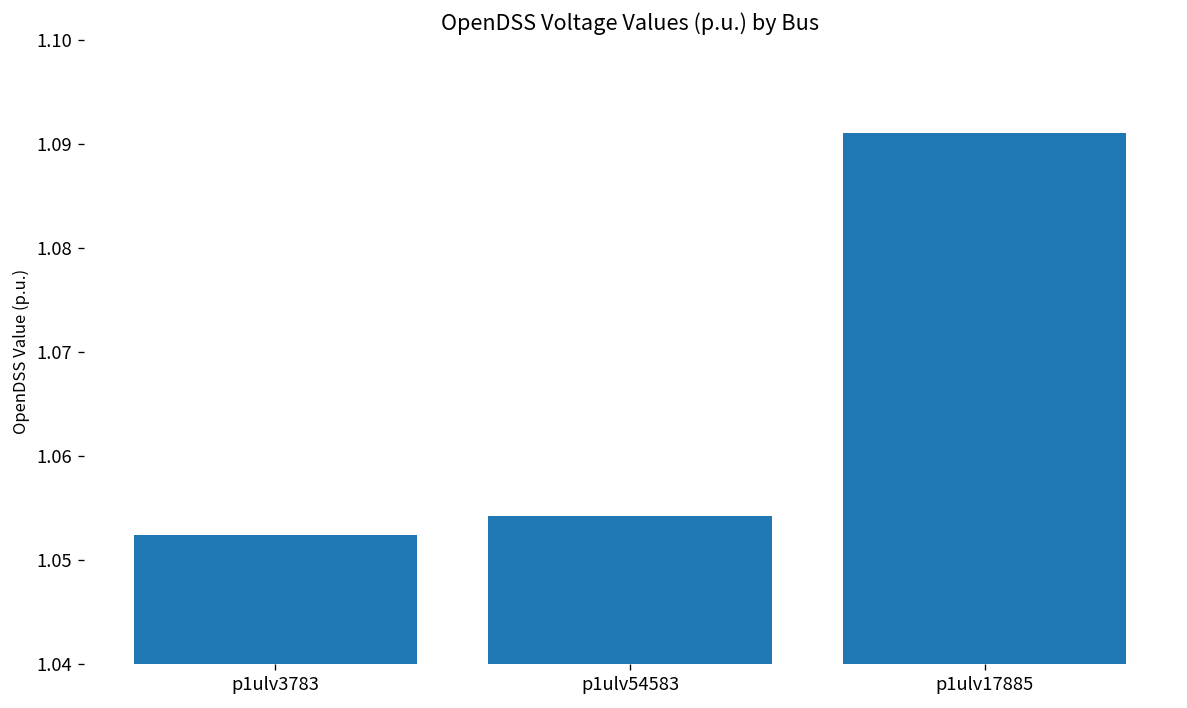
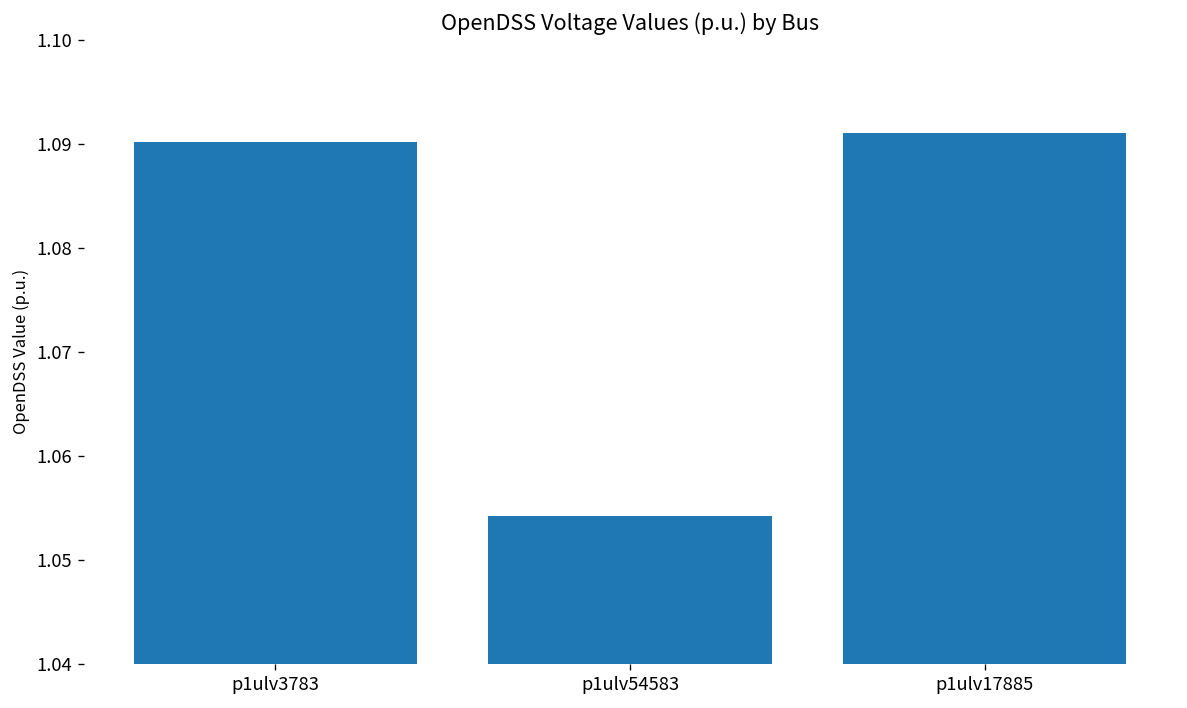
  {
-   "p1ulv3783": 1.052,
+   "p1ulv3783": 1.090,
    "p1ulv54583": 1.054,
    "p1ulv17885": 1.091
  }
